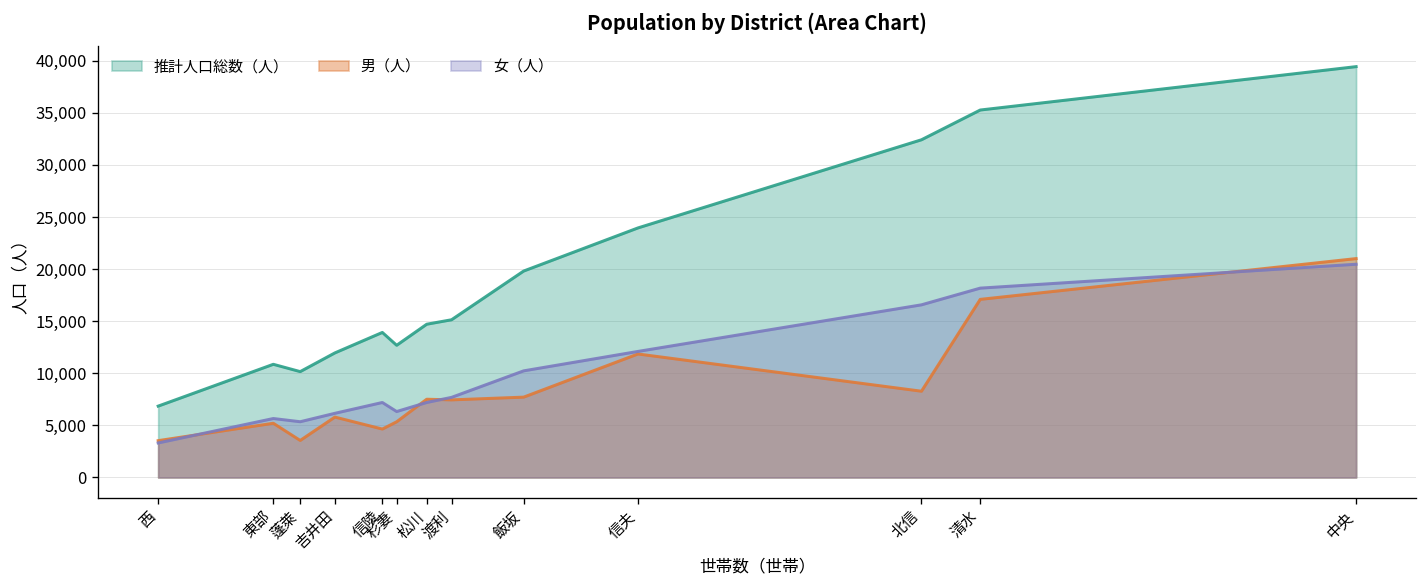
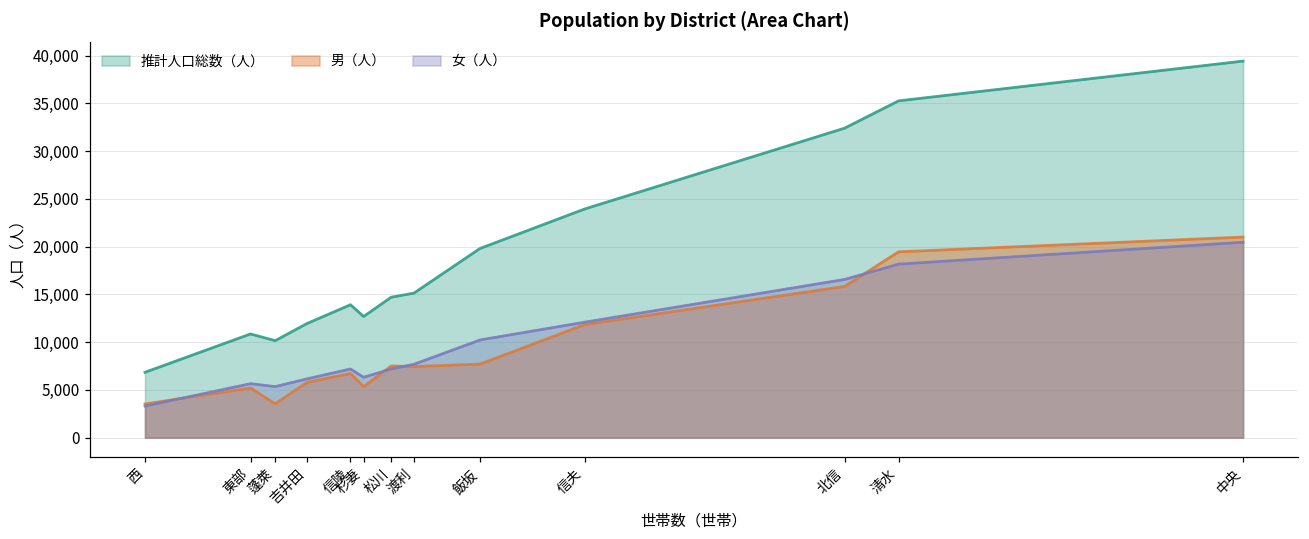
  {
    "男（人）": {
      "東部": "5,000",
      "蓬萊": "4,000",
      "吉井田": "6,000",
-     "信陵": "5,000",
+     "信陵": "7,000",
      "杉妻": "5,000",
      "松川": "8,000",
      "飯坂": "8,000",
-     "北信": "8,000",
-     "清水": "17,000",
+     "北信": "16,000",
+     "清水": "19,000",
      "中央": "21,000"
    }
  }
